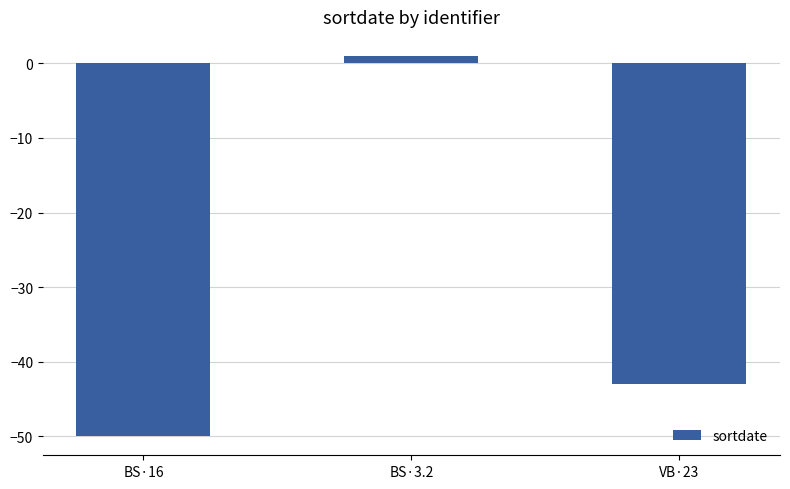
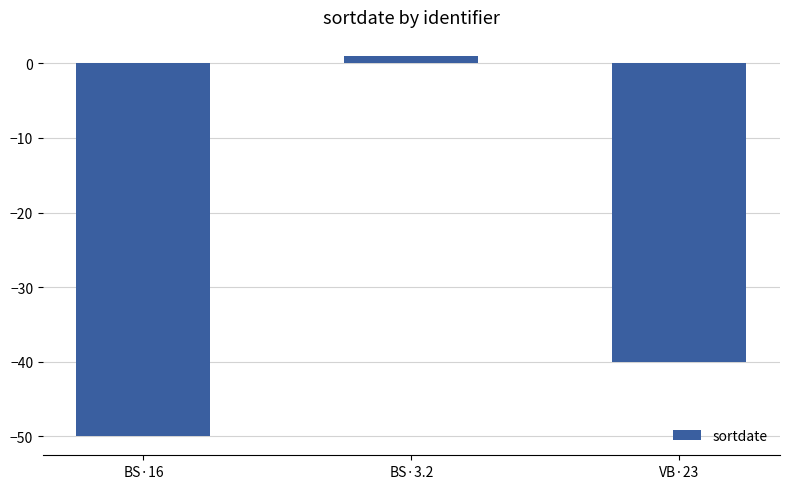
  {
    "BS·16": -50,
    "BS·3.2": 1,
-   "VB·23": -43
+   "VB·23": -40
  }
